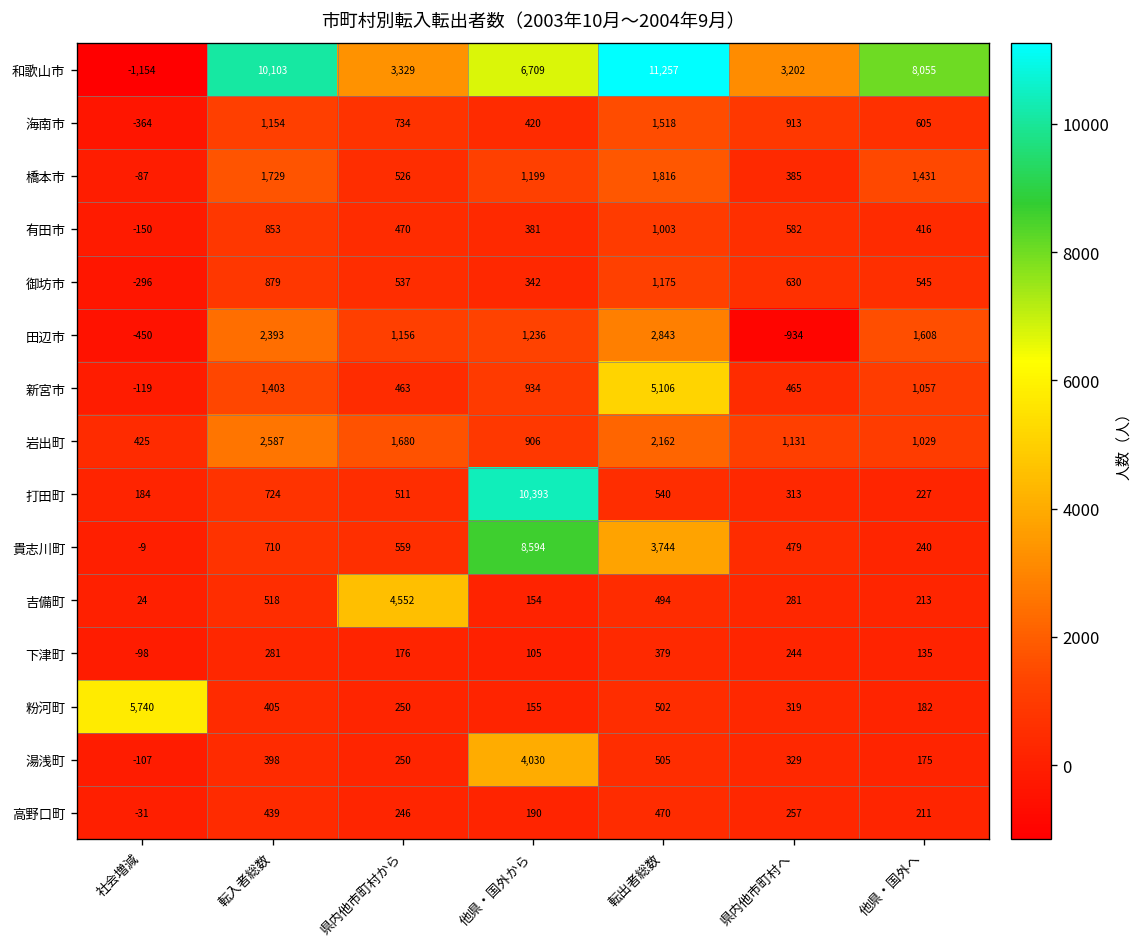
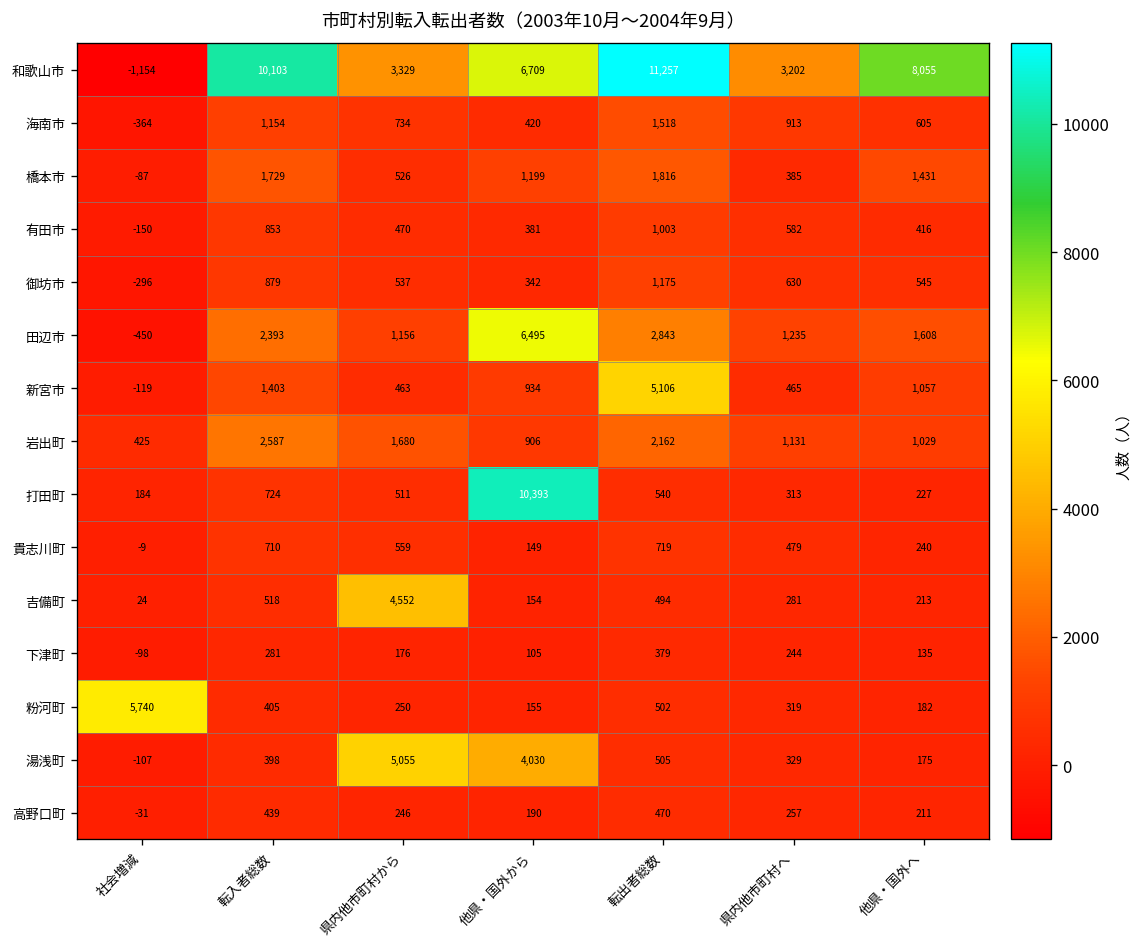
  {
    "和歌山市": {
      "社会増減": "-1,154",
      "転入者総数": "10,103",
      "県内他市町村から": "3,329",
      "他県・国外から": "6,709",
      "転出者総数": "11,257",
      "県内他市町村へ": "3,202",
      "他県・国外へ": "8,055"
    },
    "海南市": {
      "社会増減": "-364",
      "転入者総数": "1,154",
      "県内他市町村から": "734",
      "他県・国外から": "420",
      "転出者総数": "1,518",
      "県内他市町村へ": "913",
      "他県・国外へ": "605"
    },
    "橋本市": {
      "社会増減": "-87",
      "転入者総数": "1,729",
      "県内他市町村から": "526",
      "他県・国外から": "1,199",
      "転出者総数": "1,816",
      "県内他市町村へ": "385",
      "他県・国外へ": "1,431"
    },
    "有田市": {
      "社会増減": "-150",
      "転入者総数": "853",
      "県内他市町村から": "470",
      "他県・国外から": "381",
      "転出者総数": "1,003",
      "県内他市町村へ": "582",
      "他県・国外へ": "416"
    },
    "御坊市": {
      "社会増減": "-296",
      "転入者総数": "879",
      "県内他市町村から": "537",
      "他県・国外から": "342",
      "転出者総数": "1,175",
      "県内他市町村へ": "630",
      "他県・国外へ": "545"
    },
    "田辺市": {
      "社会増減": "-450",
      "転入者総数": "2,393",
      "県内他市町村から": "1,156",
-     "他県・国外から": "1,236",
+     "他県・国外から": "6,495",
      "転出者総数": "2,843",
-     "県内他市町村へ": "-934",
+     "県内他市町村へ": "1,235",
      "他県・国外へ": "1,608"
    },
    "新宮市": {
      "社会増減": "-119",
      "転入者総数": "1,403",
      "県内他市町村から": "463",
      "他県・国外から": "934",
      "転出者総数": "5,106",
      "県内他市町村へ": "465",
      "他県・国外へ": "1,057"
    },
    "岩出町": {
      "社会増減": "425",
      "転入者総数": "2,587",
      "県内他市町村から": "1,680",
      "他県・国外から": "906",
      "転出者総数": "2,162",
      "県内他市町村へ": "1,131",
      "他県・国外へ": "1,029"
    },
    "打田町": {
      "社会増減": "184",
      "転入者総数": "724",
      "県内他市町村から": "511",
      "他県・国外から": "10,393",
      "転出者総数": "540",
      "県内他市町村へ": "313",
      "他県・国外へ": "227"
    },
    "貴志川町": {
      "社会増減": "-9",
      "転入者総数": "710",
      "県内他市町村から": "559",
-     "他県・国外から": "8,594",
-     "転出者総数": "3,744",
+     "他県・国外から": "149",
+     "転出者総数": "719",
      "県内他市町村へ": "479",
      "他県・国外へ": "240"
    },
    "吉備町": {
      "社会増減": "24",
      "転入者総数": "518",
      "県内他市町村から": "4,552",
      "他県・国外から": "154",
      "転出者総数": "494",
      "県内他市町村へ": "281",
      "他県・国外へ": "213"
    },
    "下津町": {
      "社会増減": "-98",
      "転入者総数": "281",
      "県内他市町村から": "176",
      "他県・国外から": "105",
      "転出者総数": "379",
      "県内他市町村へ": "244",
      "他県・国外へ": "135"
    },
    "粉河町": {
      "社会増減": "5,740",
      "転入者総数": "405",
      "県内他市町村から": "250",
      "他県・国外から": "155",
      "転出者総数": "502",
      "県内他市町村へ": "319",
      "他県・国外へ": "182"
    },
    "湯浅町": {
      "社会増減": "-107",
      "転入者総数": "398",
-     "県内他市町村から": "250",
+     "県内他市町村から": "5,055",
      "他県・国外から": "4,030",
      "転出者総数": "505",
      "県内他市町村へ": "329",
      "他県・国外へ": "175"
    },
    "高野口町": {
      "社会増減": "-31",
      "転入者総数": "439",
      "県内他市町村から": "246",
      "他県・国外から": "190",
      "転出者総数": "470",
      "県内他市町村へ": "257",
      "他県・国外へ": "211"
    }
  }
